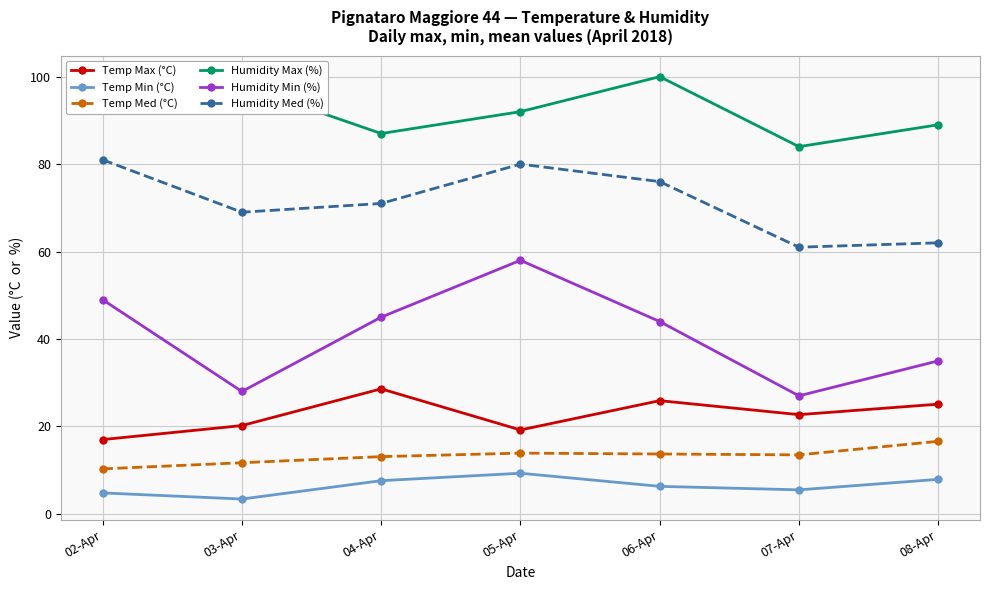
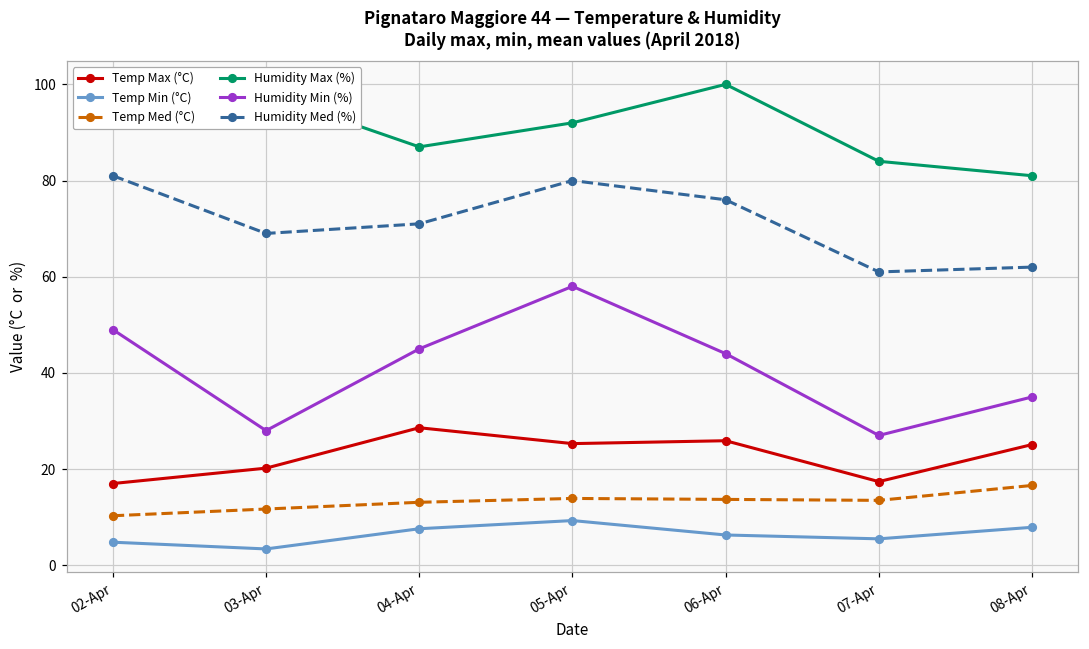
  {
    "Temp Max (°C)": {
      "02-Apr": 17,
      "03-Apr": 20,
      "04-Apr": 29,
-     "05-Apr": 19,
+     "05-Apr": 25,
      "06-Apr": 26,
-     "07-Apr": 23,
+     "07-Apr": 17,
      "08-Apr": 25
    },
    "Temp Min (°C)": {
      "02-Apr": 5,
      "03-Apr": 3,
      "04-Apr": 8,
      "05-Apr": 9,
      "06-Apr": 6,
      "07-Apr": 6,
      "08-Apr": 8
    },
    "Temp Med (°C)": {
      "02-Apr": 10,
      "03-Apr": 12,
      "04-Apr": 13,
      "05-Apr": 14,
      "06-Apr": 14,
      "07-Apr": 14,
      "08-Apr": 17
    },
    "Humidity Max (%)": {
      "04-Apr": 87,
      "05-Apr": 92,
      "06-Apr": 100,
      "07-Apr": 84,
-     "08-Apr": 89
+     "08-Apr": 81
    },
    "Humidity Min (%)": {
      "02-Apr": 49,
      "03-Apr": 28,
      "04-Apr": 45,
      "05-Apr": 58,
      "06-Apr": 44,
      "07-Apr": 27,
      "08-Apr": 35
    },
    "Humidity Med (%)": {
      "02-Apr": 81,
      "03-Apr": 69,
      "04-Apr": 71,
      "05-Apr": 80,
      "06-Apr": 76,
      "07-Apr": 61,
      "08-Apr": 62
    }
  }
